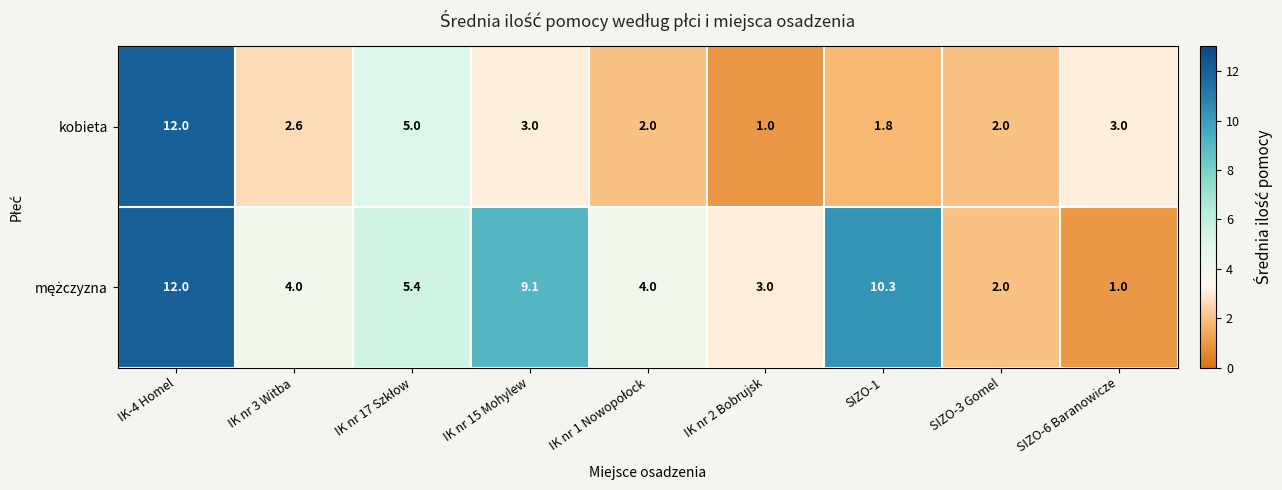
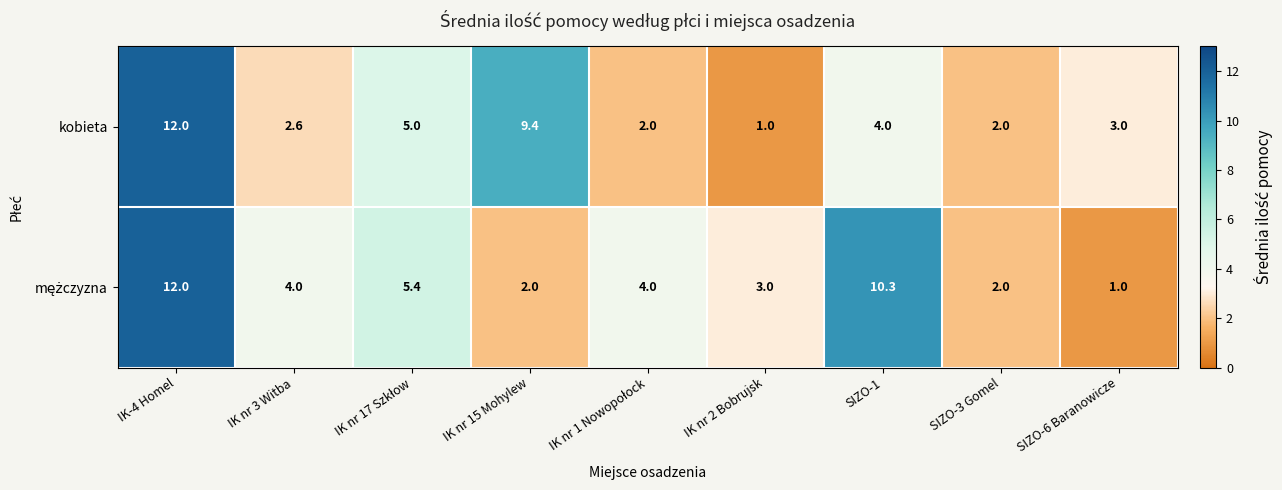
  {
    "kobieta": {
      "IK-4 Homel": 12.0,
      "IK nr 3 Witba": 2.6,
      "IK nr 17 Szkłow": 5.0,
-     "IK nr 15 Mohylew": 3.0,
+     "IK nr 15 Mohylew": 9.4,
      "IK nr 1 Nowopołock": 2.0,
      "IK nr 2 Bobrujsk": 1.0,
-     "SIZO-1": 1.8,
+     "SIZO-1": 4.0,
      "SIZO-3 Gomel": 2.0,
      "SIZO-6 Baranowicze": 3.0
    },
    "mężczyzna": {
      "IK-4 Homel": 12.0,
      "IK nr 3 Witba": 4.0,
      "IK nr 17 Szkłow": 5.4,
-     "IK nr 15 Mohylew": 9.1,
+     "IK nr 15 Mohylew": 2.0,
      "IK nr 1 Nowopołock": 4.0,
      "IK nr 2 Bobrujsk": 3.0,
      "SIZO-1": 10.3,
      "SIZO-3 Gomel": 2.0,
      "SIZO-6 Baranowicze": 1.0
    }
  }
